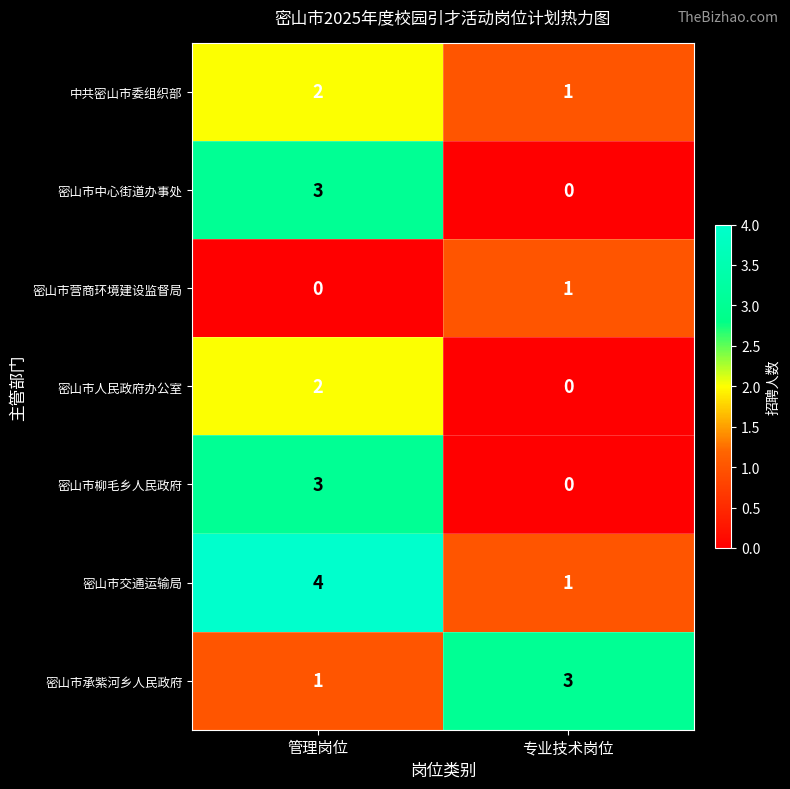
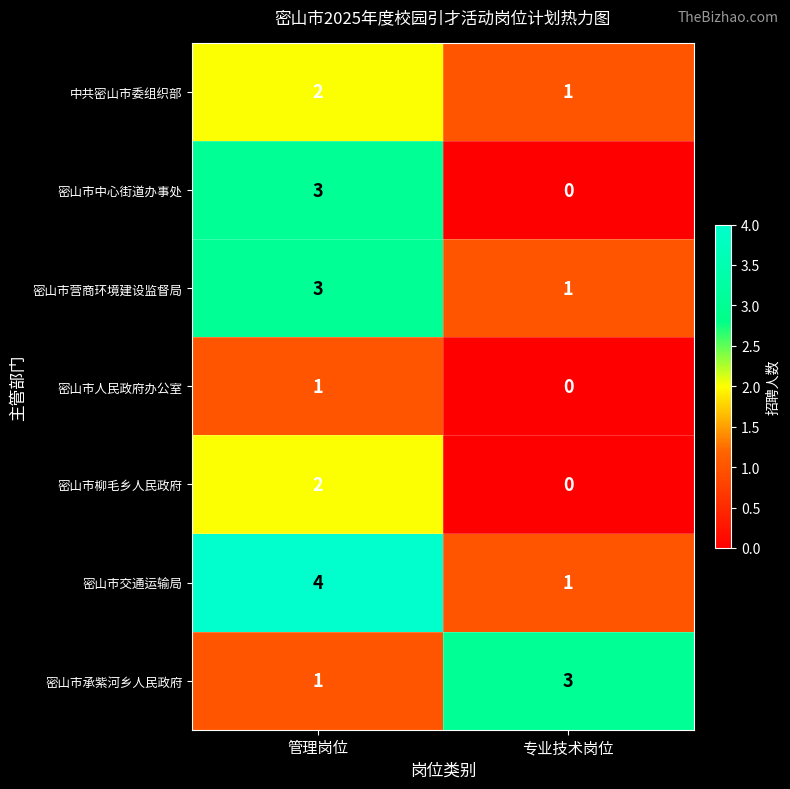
  {
    "中共密山市委组织部": {
      "管理岗位": 2,
      "专业技术岗位": 1
    },
    "密山市中心街道办事处": {
      "管理岗位": 3,
      "专业技术岗位": 0
    },
    "密山市营商环境建设监督局": {
-     "管理岗位": 0,
+     "管理岗位": 3,
      "专业技术岗位": 1
    },
    "密山市人民政府办公室": {
-     "管理岗位": 2,
+     "管理岗位": 1,
      "专业技术岗位": 0
    },
    "密山市柳毛乡人民政府": {
-     "管理岗位": 3,
+     "管理岗位": 2,
      "专业技术岗位": 0
    },
    "密山市交通运输局": {
      "管理岗位": 4,
      "专业技术岗位": 1
    },
    "密山市承紫河乡人民政府": {
      "管理岗位": 1,
      "专业技术岗位": 3
    }
  }
